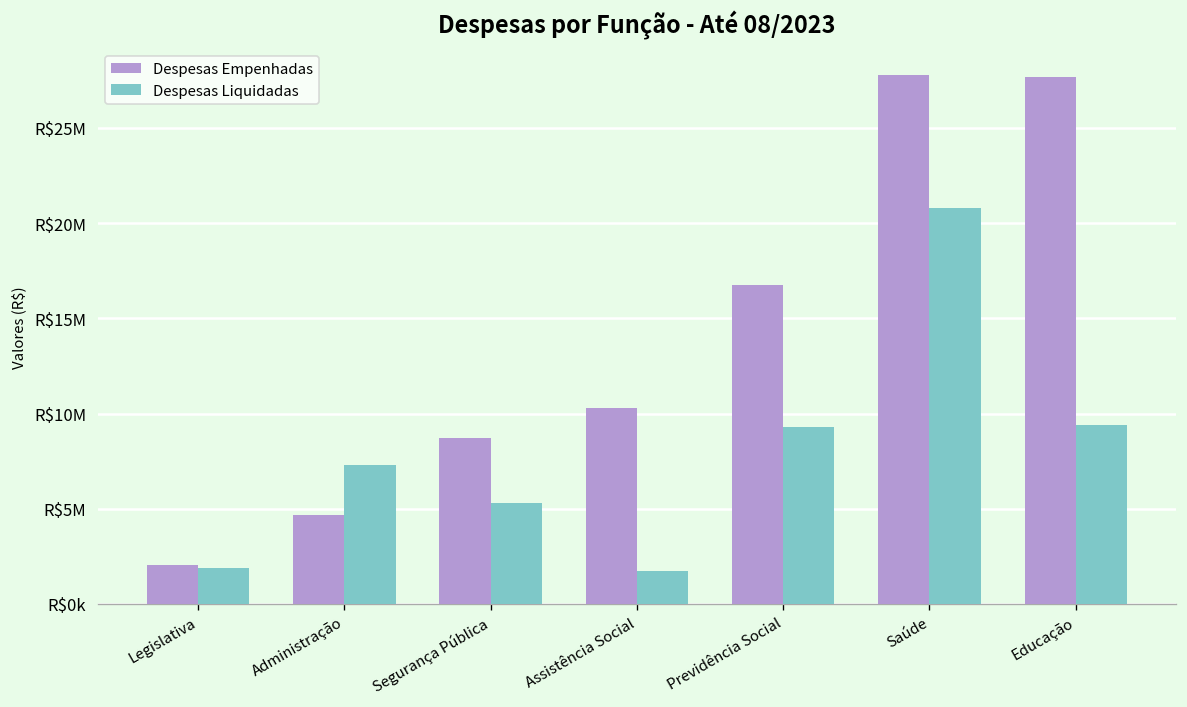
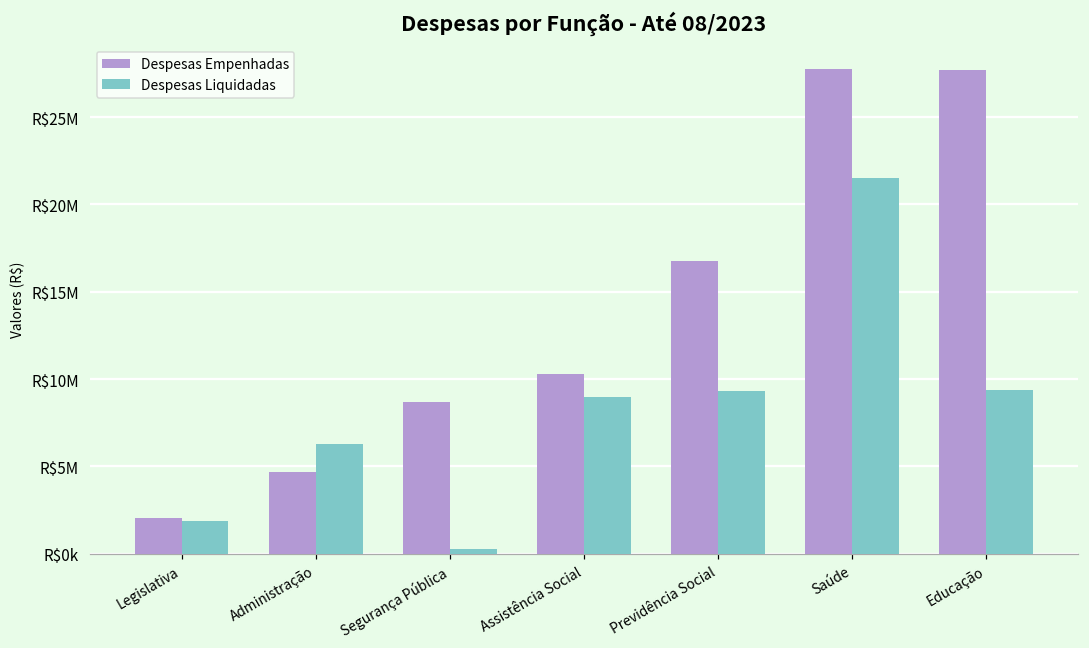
  {
    "Despesas Empenhadas": {
      "Legislativa": "R$2000000",
      "Administração": "R$4700000",
      "Segurança Pública": "R$8700000",
      "Assistência Social": "R$10300000",
      "Previdência Social": "R$16800000",
      "Saúde": "R$27800000",
      "Educação": "R$27700000"
    },
    "Despesas Liquidadas": {
      "Legislativa": "R$1900000",
-     "Administração": "R$7300000",
-     "Segurança Pública": "R$5300000",
-     "Assistência Social": "R$1700000",
+     "Administração": "R$6300000",
+     "Segurança Pública": "R$300000",
+     "Assistência Social": "R$9000000",
      "Previdência Social": "R$9300000",
-     "Saúde": "R$20800000",
+     "Saúde": "R$21500000",
      "Educação": "R$9400000"
    }
  }
